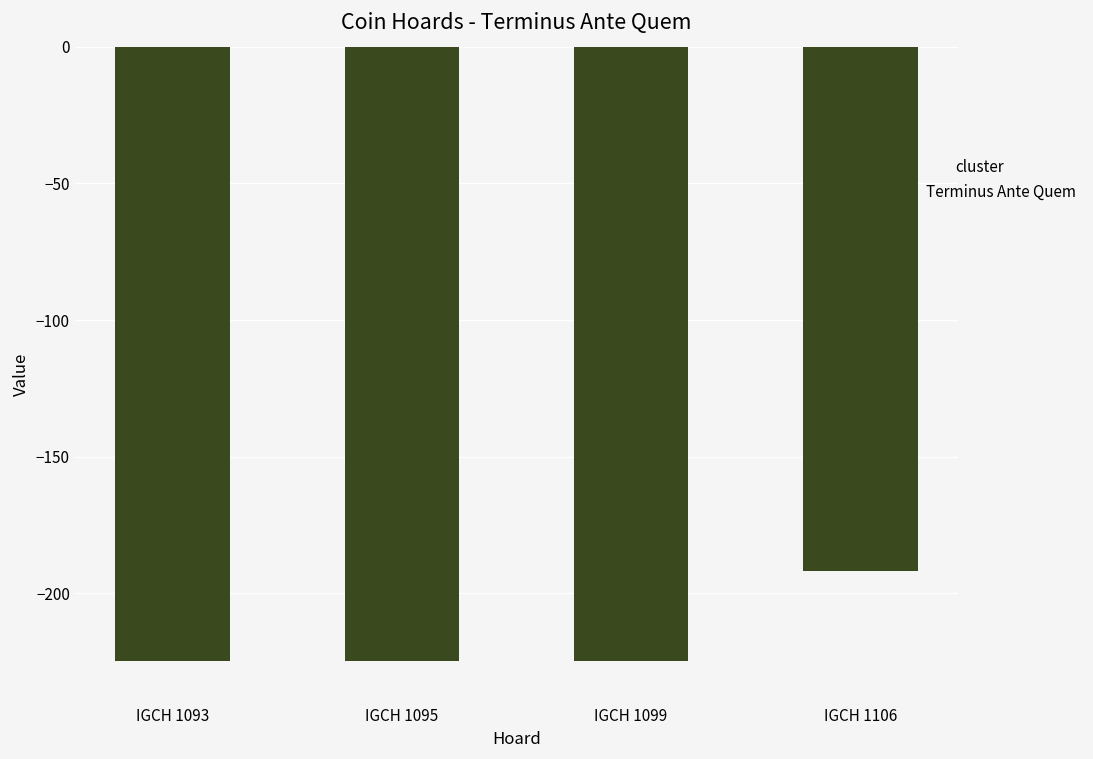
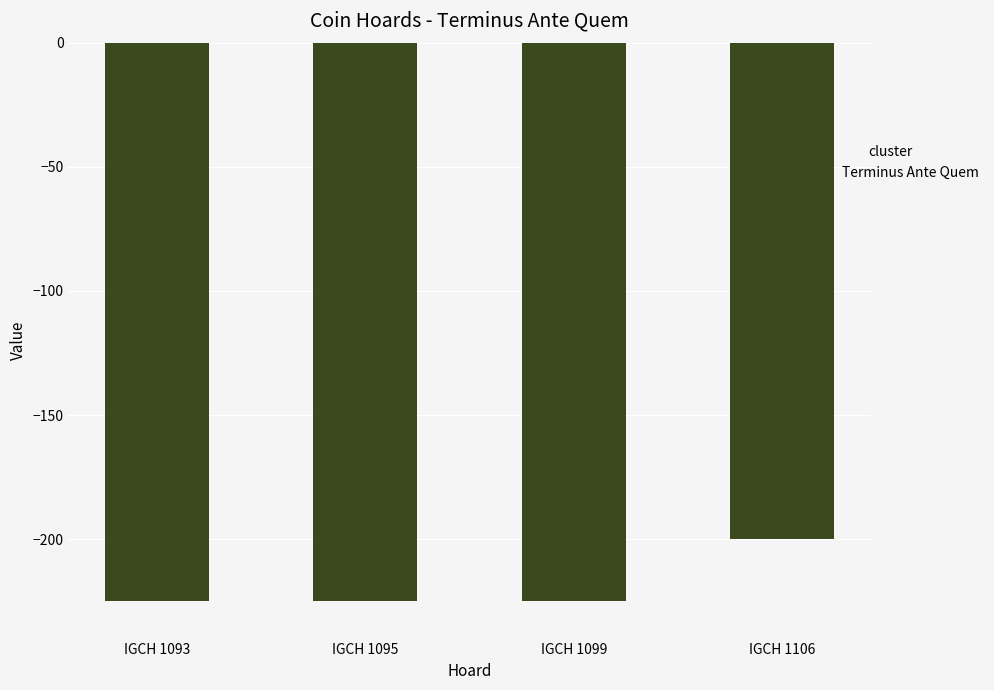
  {
    "IGCH 1093": -225,
    "IGCH 1095": -225,
    "IGCH 1099": -225,
-   "IGCH 1106": -192
+   "IGCH 1106": -200
  }
